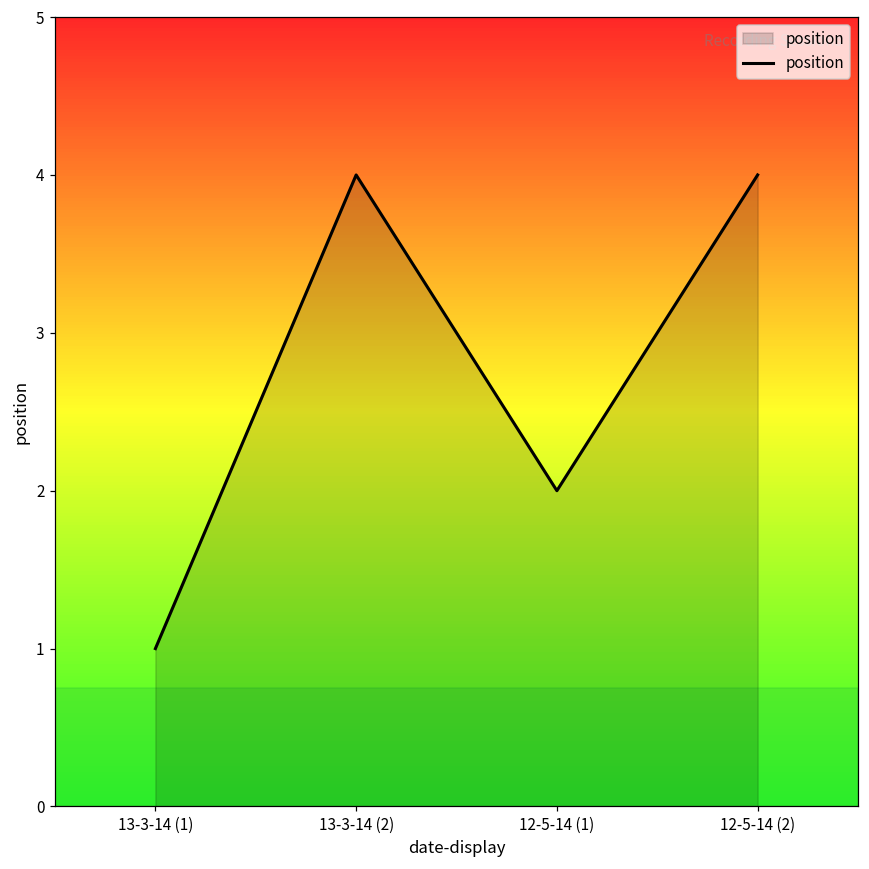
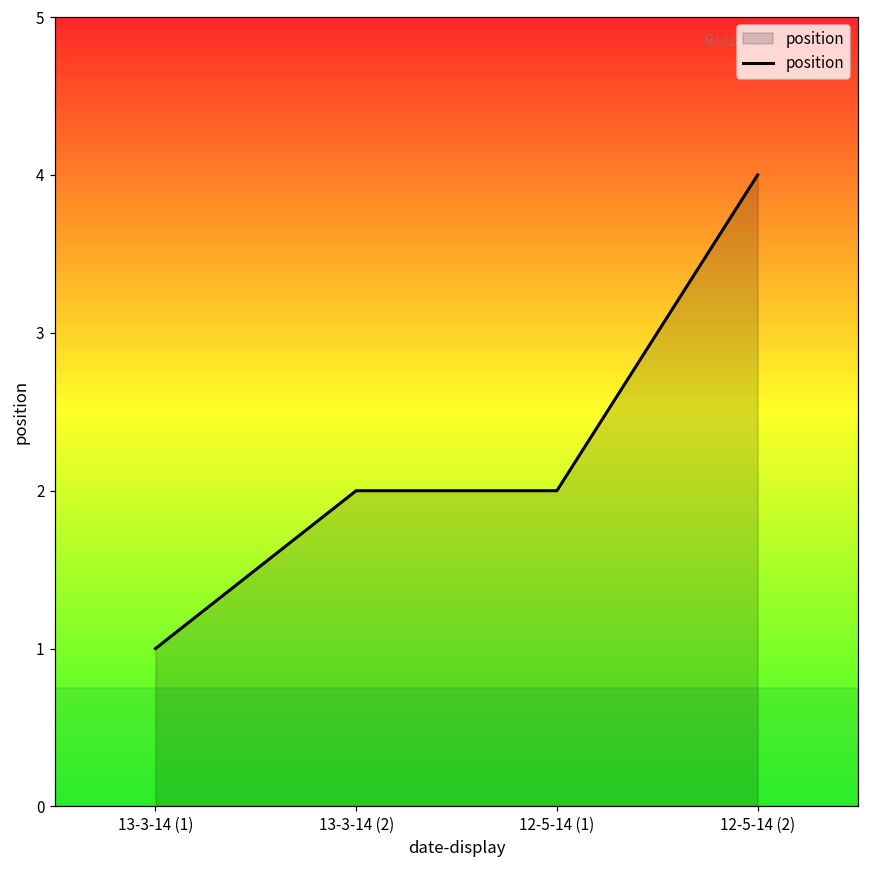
  {
    "13-3-14 (1)": 1,
-   "13-3-14 (2)": 4,
+   "13-3-14 (2)": 2,
    "12-5-14 (1)": 2,
    "12-5-14 (2)": 4
  }
